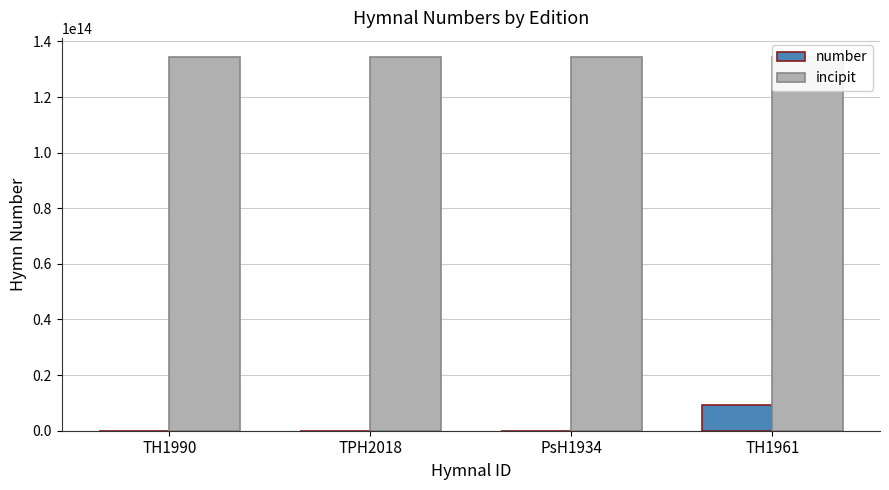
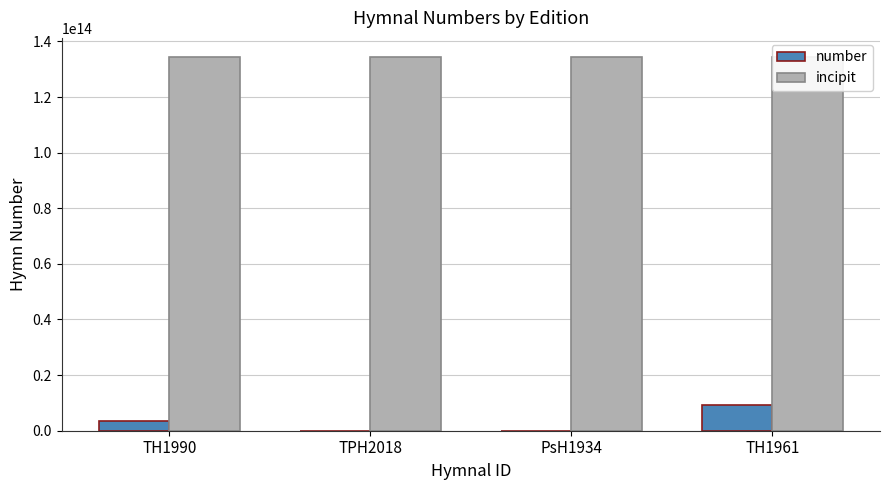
  {
    "number": {
-     "TH1990": 0,
+     "TH1990": 4000000000000,
      "TH1961": 9000000000000
    },
    "incipit": {
      "TH1990": 135000000000000,
      "TPH2018": 135000000000000,
      "PsH1934": 135000000000000
    }
  }
